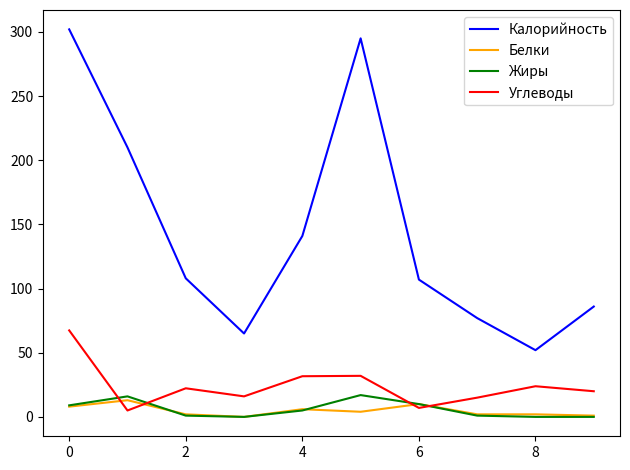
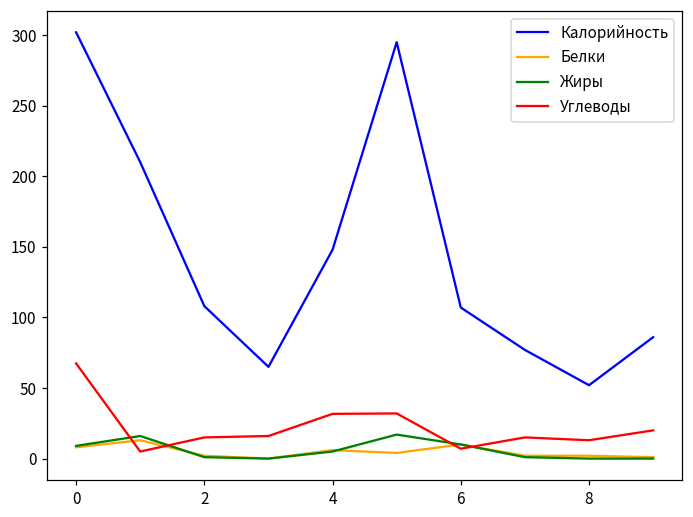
  {
    "Калорийность": {
      "0": 302,
      "2": 108,
-     "4": 141,
+     "4": 148,
      "6": 107,
      "8": 52
    },
    "Белки": {
      "8": 2
    },
    "Жиры": {
      "8": 0
    },
    "Углеводы": {
      "0": 67,
-     "2": 22,
+     "2": 15,
      "4": 32,
      "6": 7,
-     "8": 24
+     "8": 13
    }
  }
